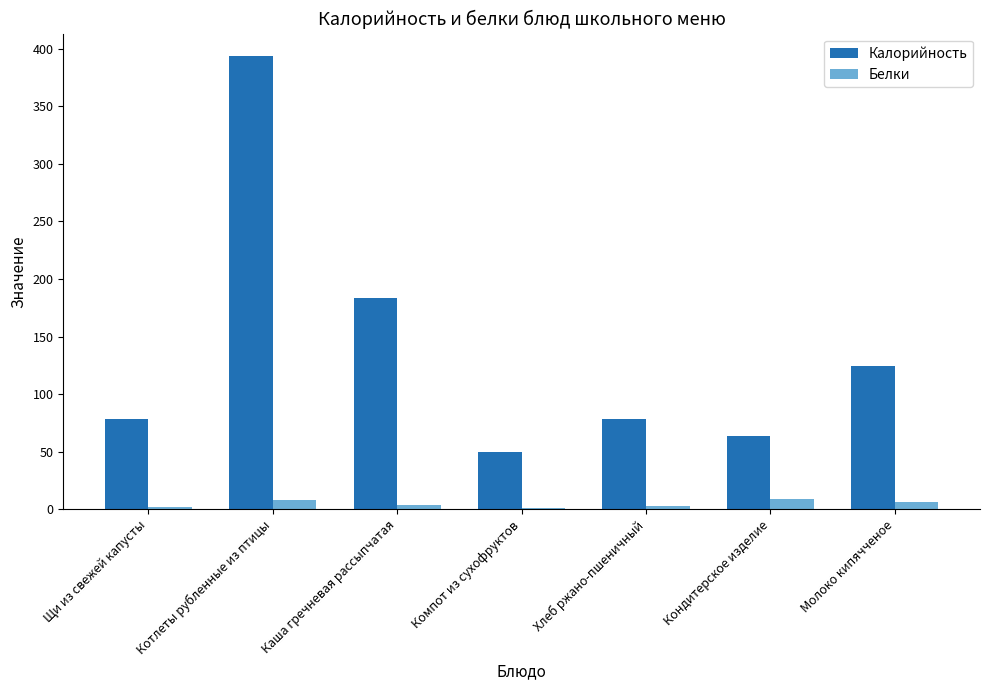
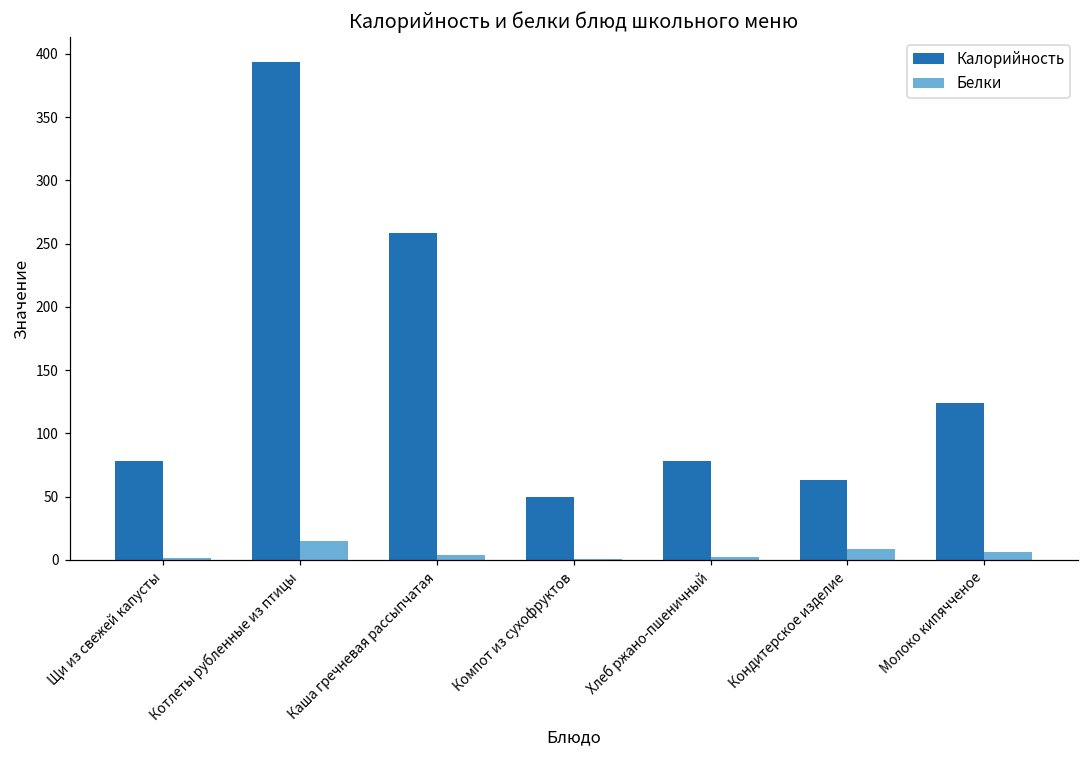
  {
    "Калорийность": {
      "Щи из свежей капусты": 78,
      "Котлеты рубленные из птицы": 394,
-     "Каша гречневая рассыпчатая": 184,
+     "Каша гречневая рассыпчатая": 259,
      "Компот из сухофруктов": 50,
      "Хлеб ржано-пшеничный": 78,
      "Кондитерское изделие": 63,
      "Молоко кипячченое": 124
    },
    "Белки": {
-     "Котлеты рубленные из птицы": 8,
+     "Котлеты рубленные из птицы": 15,
      "Каша гречневая рассыпчатая": 4,
      "Хлеб ржано-пшеничный": 3,
      "Кондитерское изделие": 9,
      "Молоко кипячченое": 6
    }
  }
